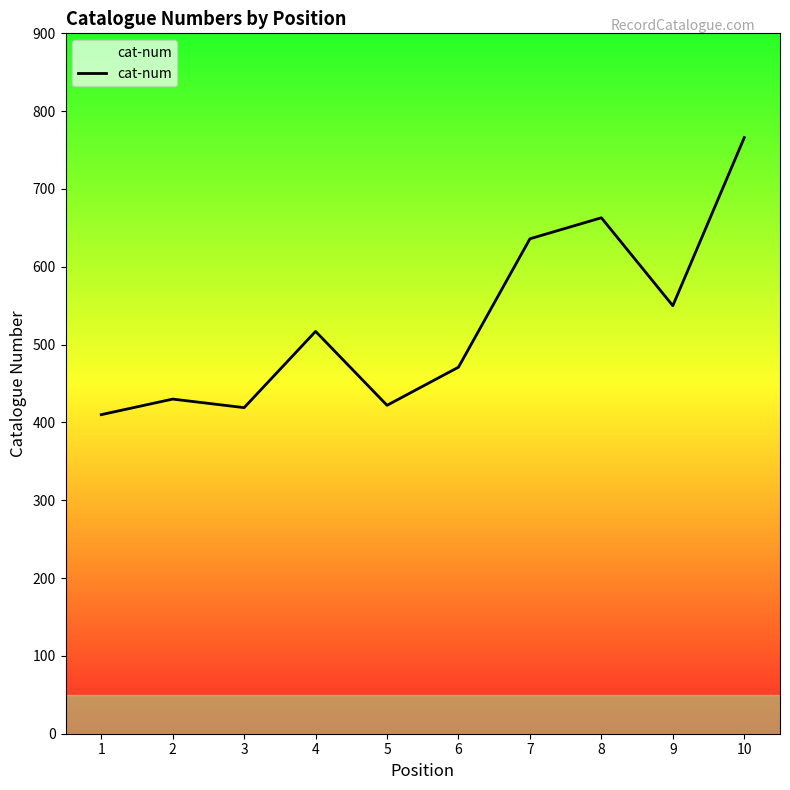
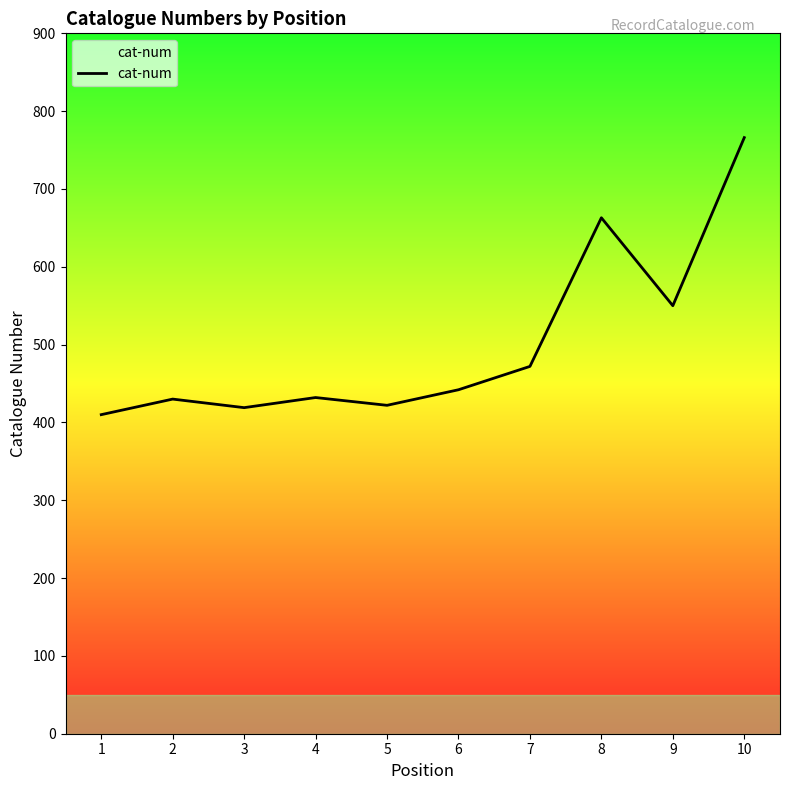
  {
    "1": 410,
    "2": 430,
    "3": 420,
-   "4": 520,
+   "4": 430,
    "5": 420,
-   "6": 470,
-   "7": 640,
+   "6": 440,
+   "7": 470,
    "8": 660,
    "9": 550,
    "10": 770
  }
